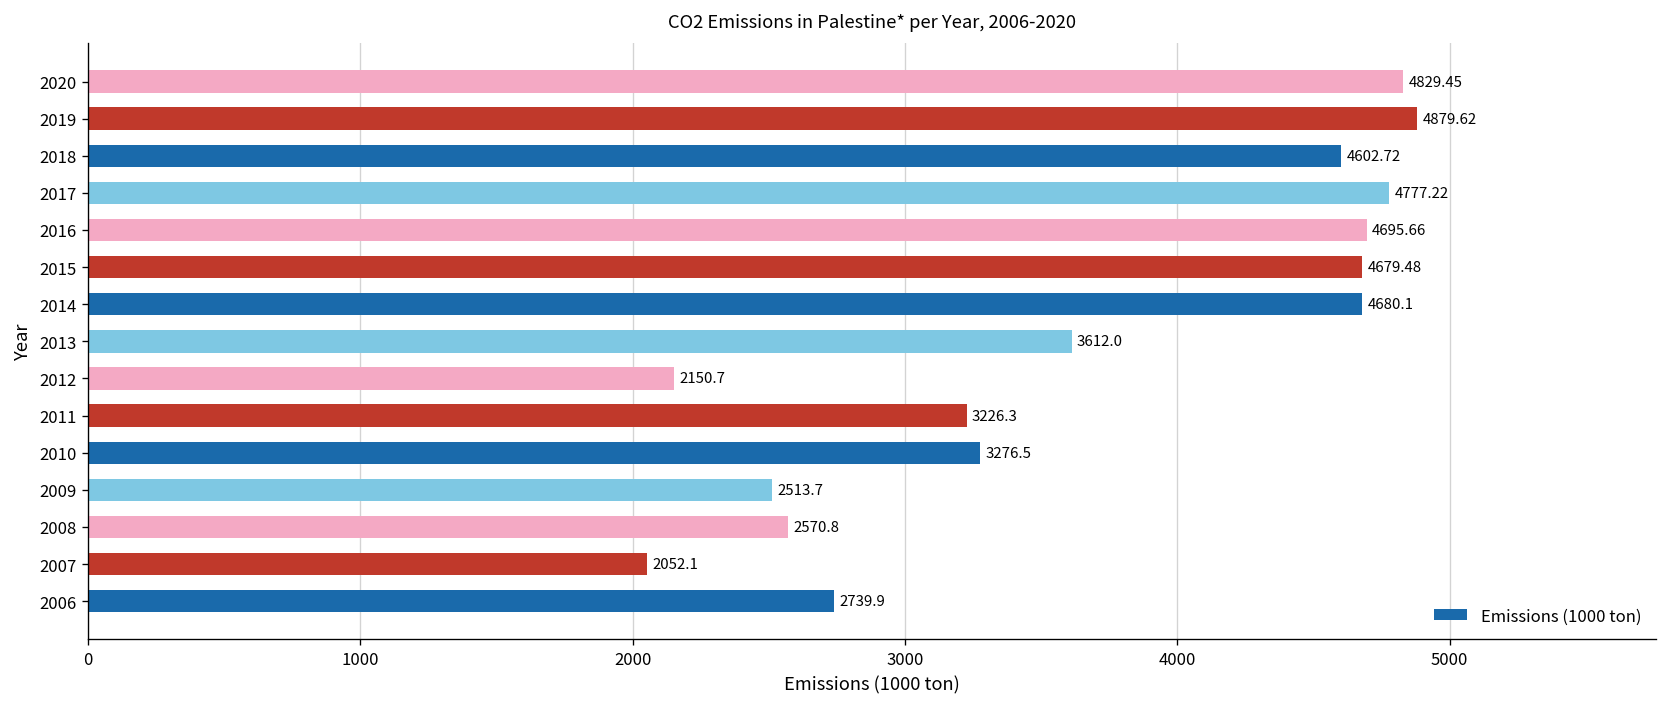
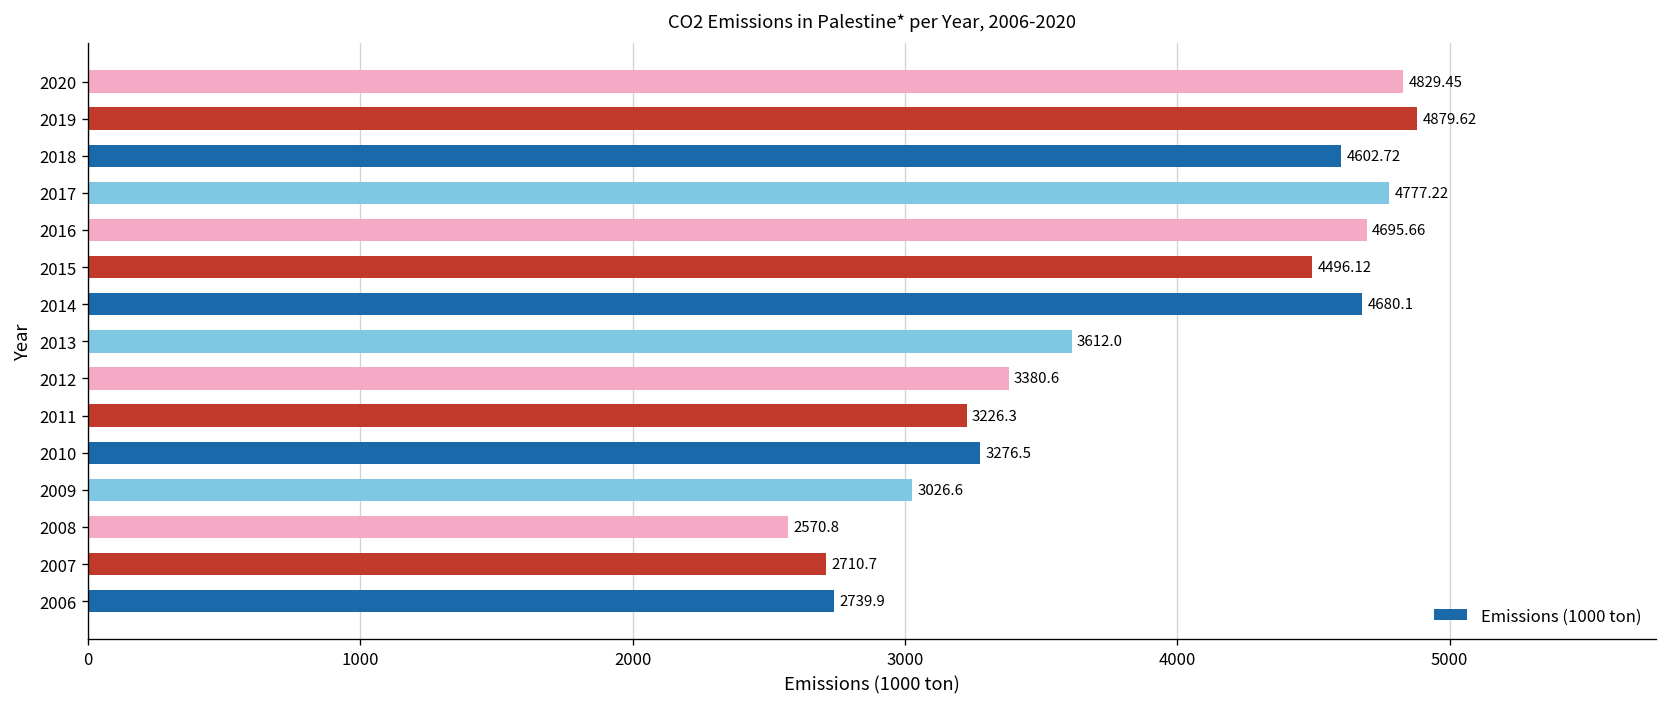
  {
    "2020": 4829.45,
    "2019": 4879.62,
    "2018": 4602.72,
    "2017": 4777.22,
    "2016": 4695.66,
-   "2015": 4679.48,
+   "2015": 4496.12,
    "2014": 4680.1,
    "2013": 3612.0,
-   "2012": 2150.7,
+   "2012": 3380.6,
    "2011": 3226.3,
    "2010": 3276.5,
-   "2009": 2513.7,
+   "2009": 3026.6,
    "2008": 2570.8,
-   "2007": 2052.1,
+   "2007": 2710.7,
    "2006": 2739.9
  }
